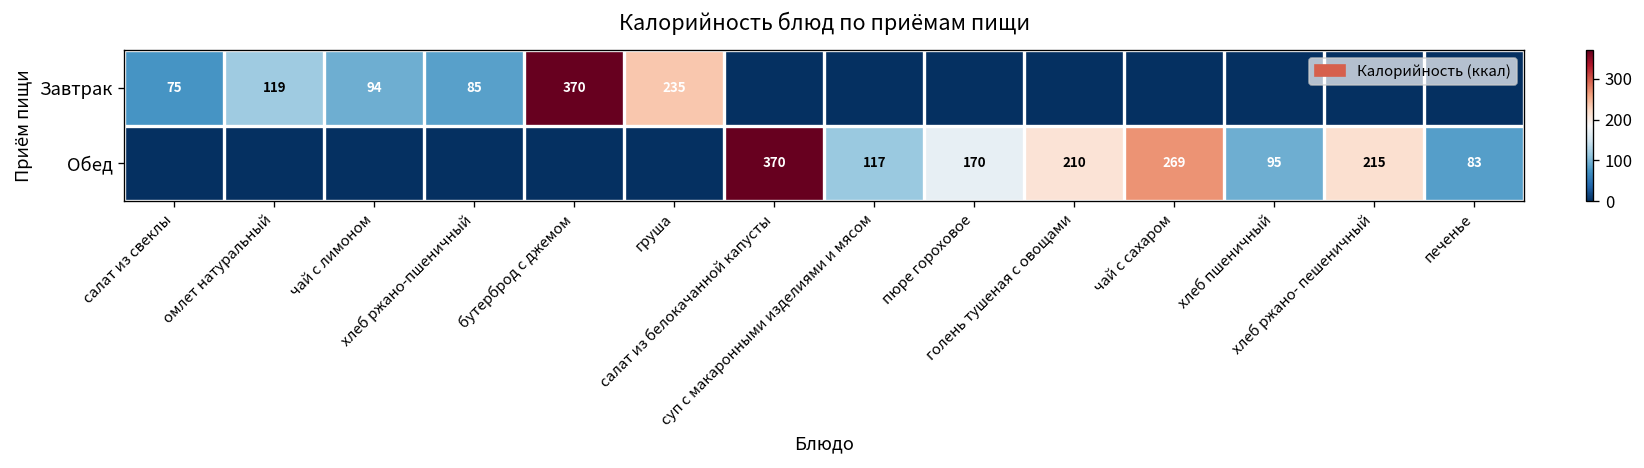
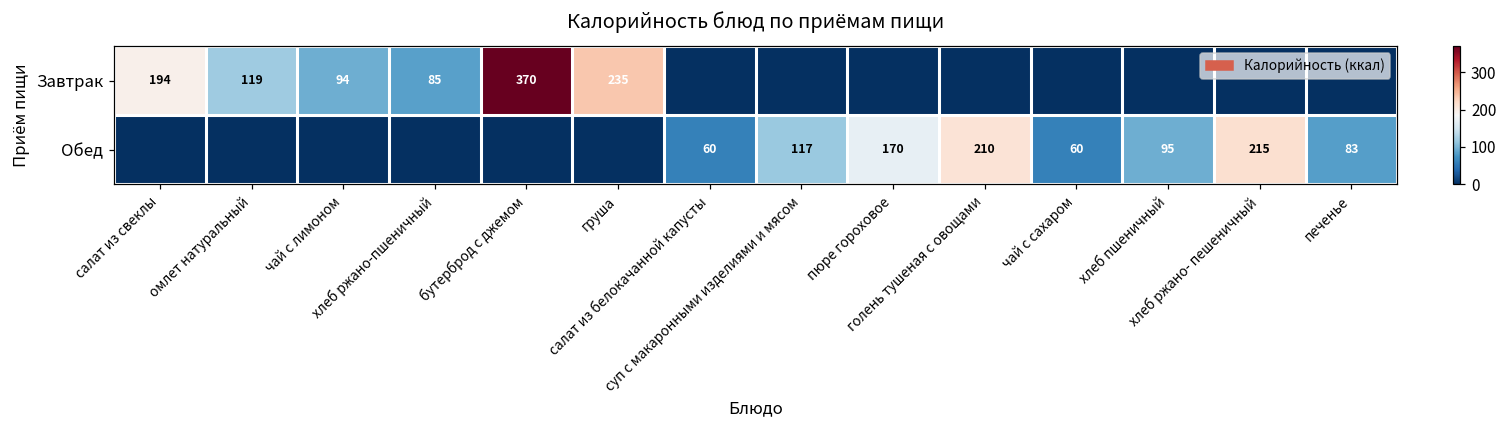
  {
    "Завтрак": {
-     "салат из свеклы": 75,
+     "салат из свеклы": 194,
      "омлет натуральный": 119,
      "чай с лимоном": 94,
      "хлеб ржано-пшеничный": 85,
      "бутерброд с джемом": 370,
      "груша": 235
    },
    "Обед": {
-     "салат из белокачанной капусты": 370,
+     "салат из белокачанной капусты": 60,
      "суп с макаронными изделиями и мясом": 117,
      "пюре гороховое": 170,
      "голень тушеная с овощами": 210,
-     "чай с сахаром": 269,
+     "чай с сахаром": 60,
      "хлеб пшеничный": 95,
      "хлеб ржано- пешеничный": 215,
      "печенье": 83
    }
  }
